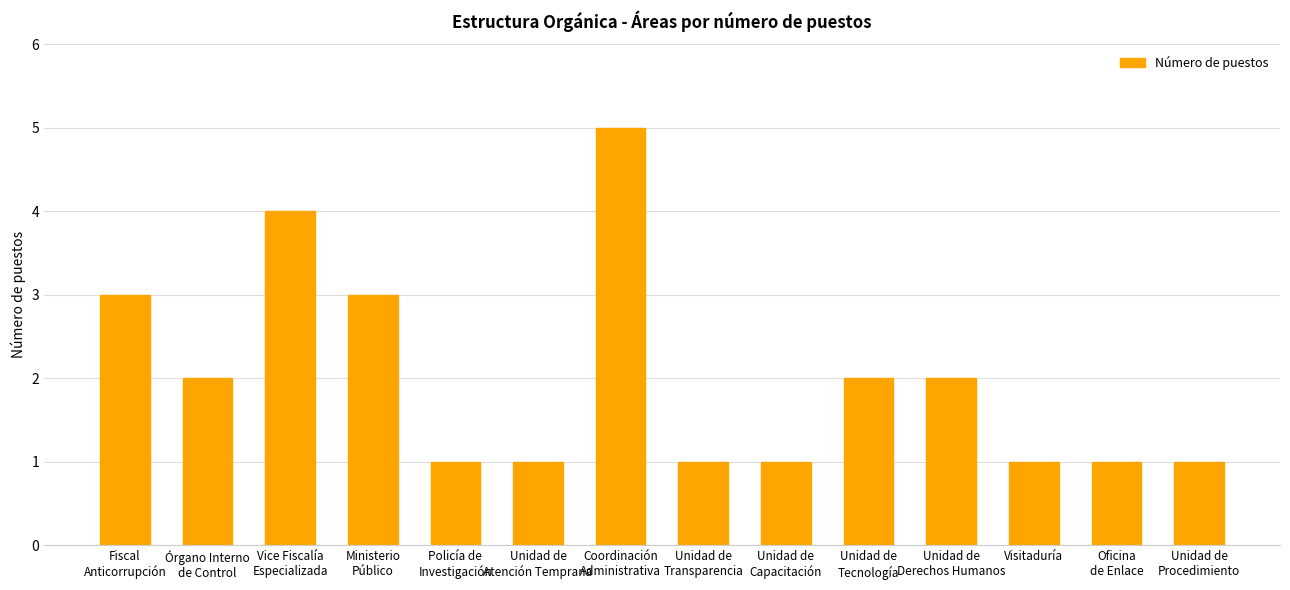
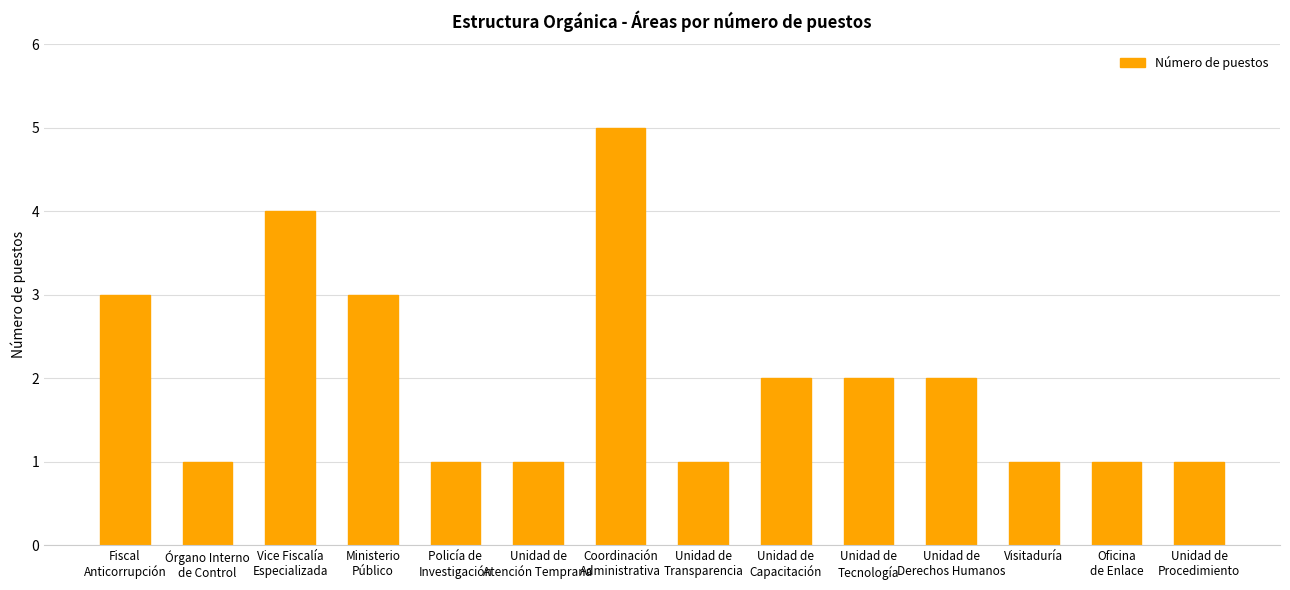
  {
    "Fiscal Anticorrupción": 3,
-   "Órgano Interno de Control": 2,
+   "Órgano Interno de Control": 1,
    "Vice Fiscalía Especializada": 4,
    "Ministerio Público": 3,
    "Policía de Investigación": 1,
    "Unidad de Atención Temprana": 1,
    "Unidad de Transparencia": 1,
-   "Unidad de Capacitación": 1,
+   "Unidad de Capacitación": 2,
    "Unidad de Tecnología": 2,
    "Unidad de Derechos Humanos": 2,
    "Visitaduría": 1,
    "Oficina de Enlace": 1,
    "Unidad de Procedimiento": 1
  }
